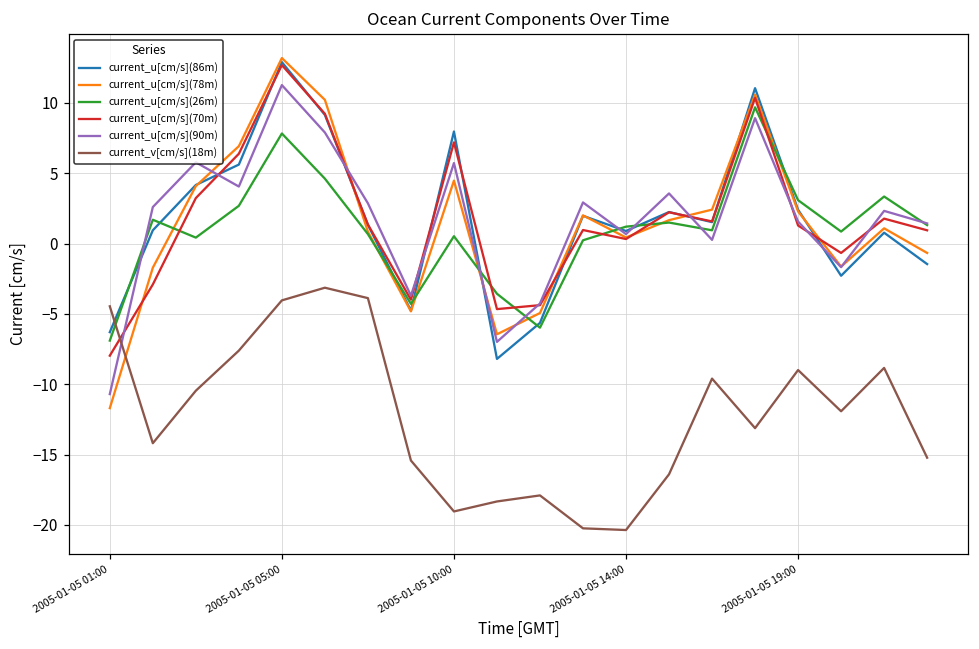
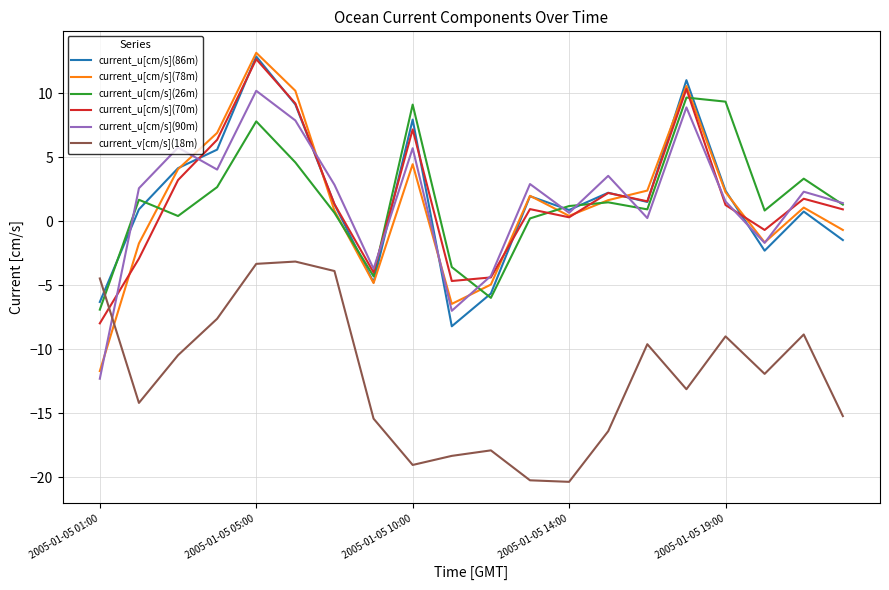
  {
    "current_u[cm/s](86m)": {
      "2005-01-05 01:00": -6.3,
      "2005-01-05 05:00": 12.9,
      "2005-01-05 10:00": 8.0,
      "2005-01-05 14:00": 0.9
    },
    "current_u[cm/s](78m)": {
      "2005-01-05 01:00": -11.7,
      "2005-01-05 05:00": 13.2,
      "2005-01-05 10:00": 4.5
    },
    "current_u[cm/s](26m)": {
      "2005-01-05 01:00": -6.9,
      "2005-01-05 05:00": 7.8,
-     "2005-01-05 10:00": 0.5,
+     "2005-01-05 10:00": 9.1,
      "2005-01-05 14:00": 1.2,
-     "2005-01-05 19:00": 3.1
+     "2005-01-05 19:00": 9.4
    },
    "current_u[cm/s](70m)": {
      "2005-01-05 01:00": -8.0,
      "2005-01-05 05:00": 12.7,
      "2005-01-05 10:00": 7.2,
      "2005-01-05 19:00": 1.3
    },
    "current_u[cm/s](90m)": {
-     "2005-01-05 01:00": -10.7,
-     "2005-01-05 05:00": 11.3,
+     "2005-01-05 01:00": -12.3,
+     "2005-01-05 05:00": 10.2,
      "2005-01-05 10:00": 5.7,
      "2005-01-05 14:00": 0.7,
      "2005-01-05 19:00": 1.6
    },
    "current_v[cm/s](18m)": {
      "2005-01-05 01:00": -4.5,
-     "2005-01-05 05:00": -4.0,
+     "2005-01-05 05:00": -3.3,
      "2005-01-05 10:00": -19.0,
      "2005-01-05 14:00": -20.4,
      "2005-01-05 19:00": -9.0
    }
  }
